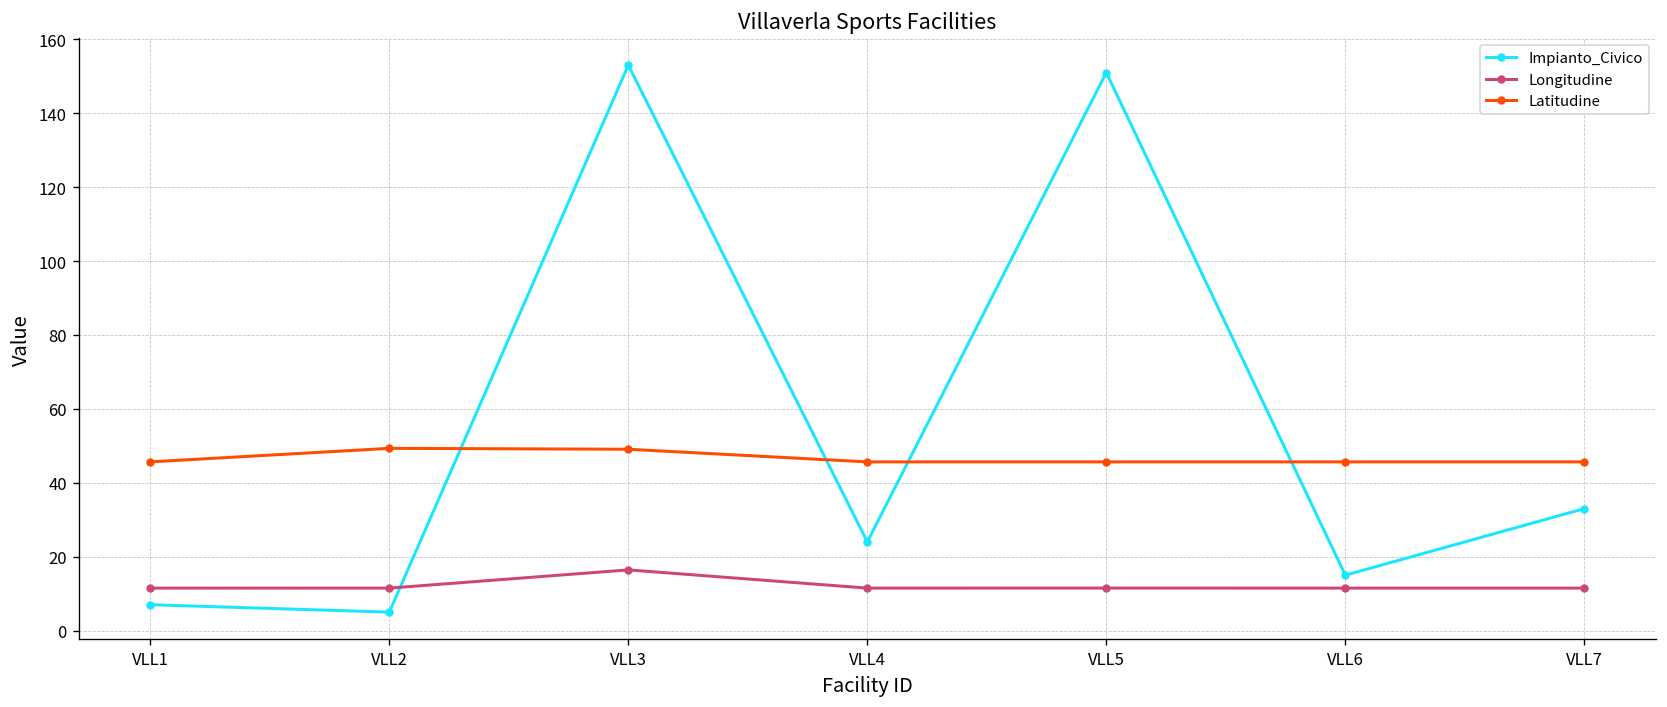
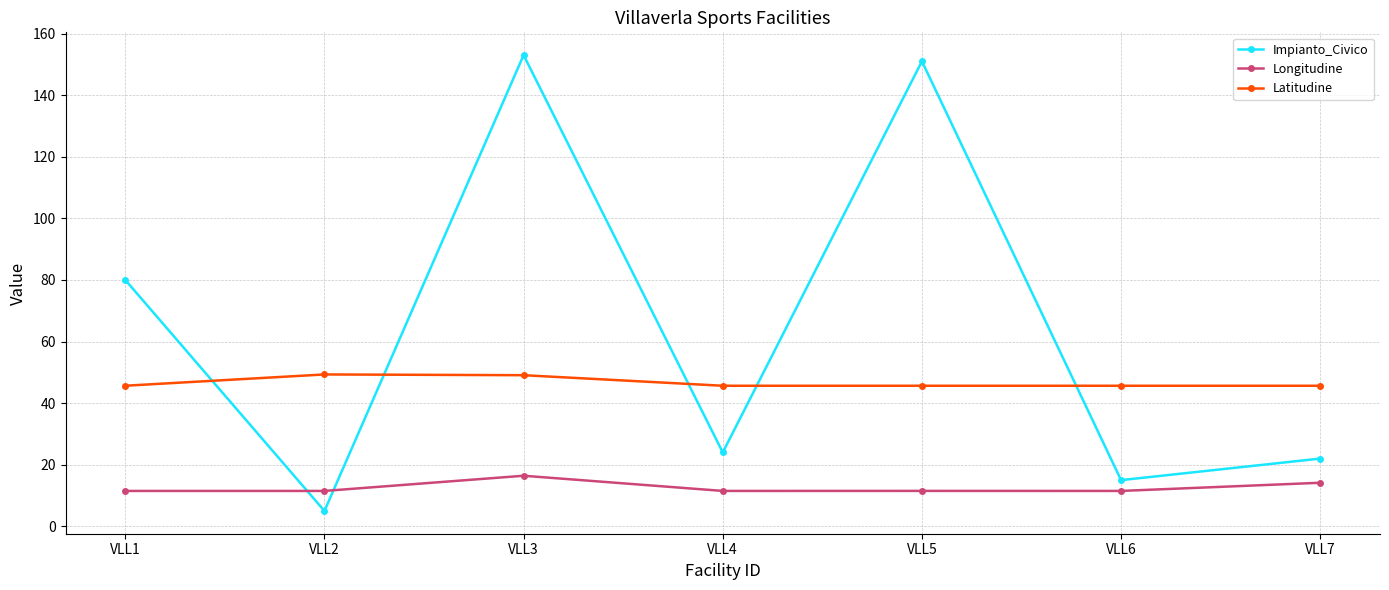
  {
    "Impianto_Civico": {
-     "VLL1": 7,
+     "VLL1": 80,
      "VLL2": 5,
      "VLL3": 153,
      "VLL4": 24,
      "VLL5": 151,
      "VLL6": 15,
-     "VLL7": 33
+     "VLL7": 22
    },
    "Longitudine": {
      "VLL1": 11,
      "VLL2": 11,
      "VLL3": 16,
      "VLL4": 11,
      "VLL5": 12,
      "VLL6": 11,
-     "VLL7": 11
+     "VLL7": 14
    },
    "Latitudine": {
      "VLL1": 46,
      "VLL2": 49,
      "VLL3": 49,
      "VLL4": 46,
      "VLL5": 46,
      "VLL6": 46,
      "VLL7": 46
    }
  }
